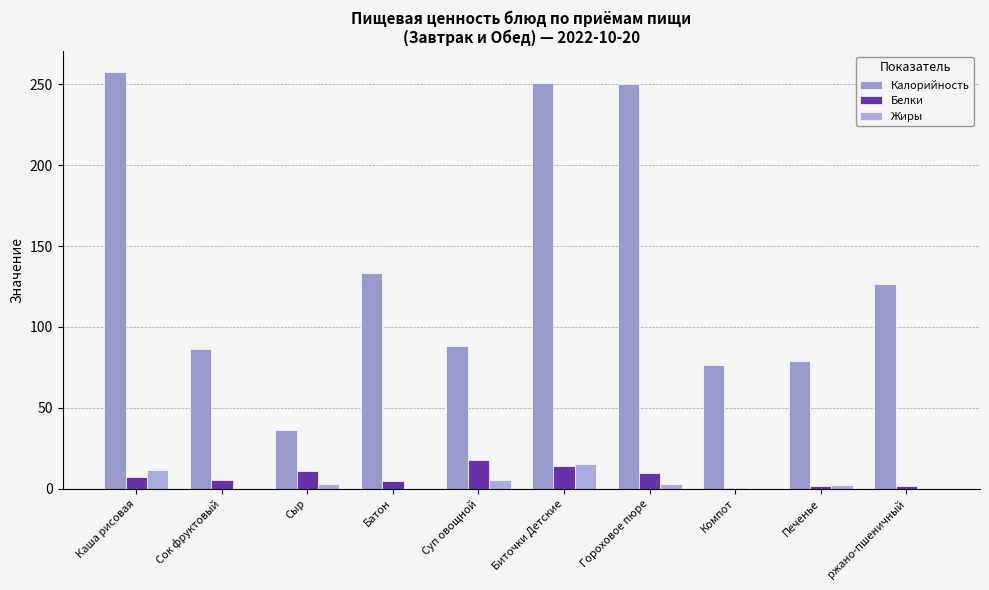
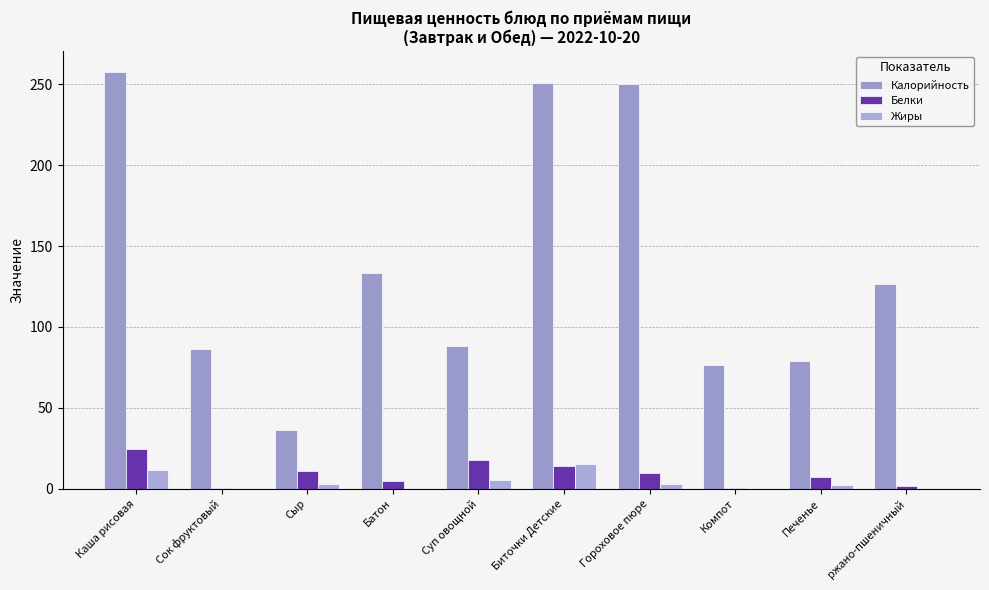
  {
    "Белки": {
-     "Каша рисовая": 7,
-     "Сок фруктовый": 5,
+     "Каша рисовая": 24,
+     "Сок фруктовый": 0,
      "Сыр": 11,
      "Батон": 5,
      "Суп овощной": 18,
      "Биточки Детские": 14,
      "Гороховое пюре": 10,
-     "Печенье": 2,
+     "Печенье": 8,
      "ржано-пшеничный": 2
    }
  }
